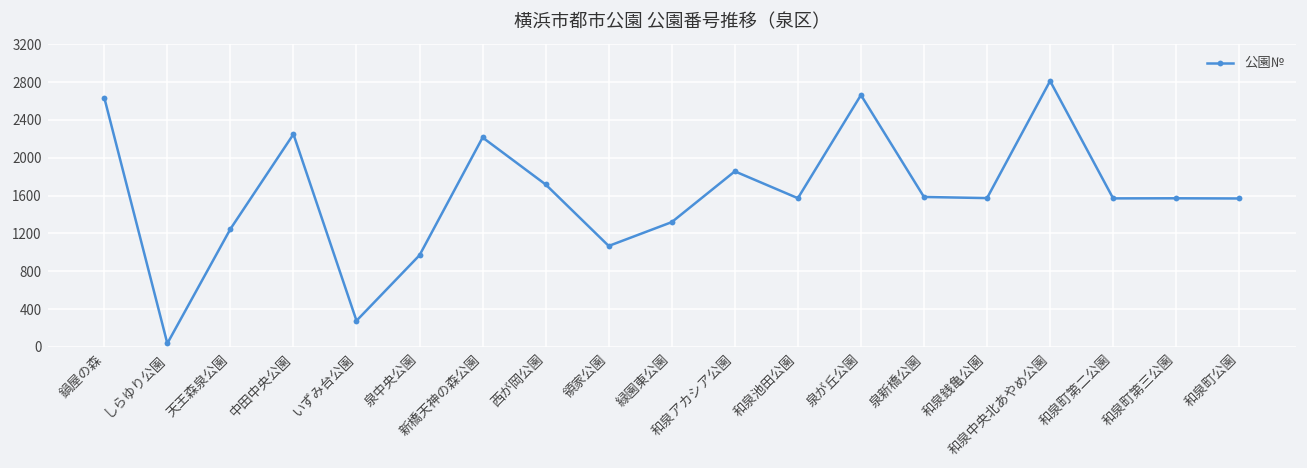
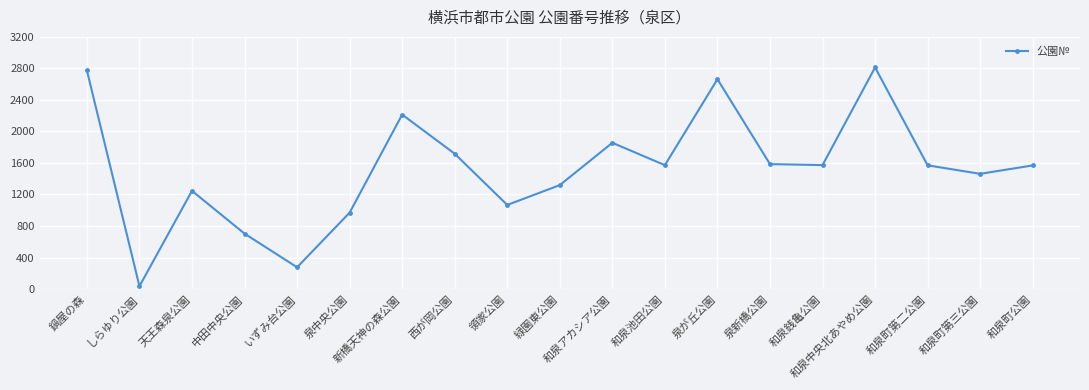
  {
-   "鍋屋の森": 2600,
+   "鍋屋の森": 2800,
    "しらゆり公園": 0,
    "天王森泉公園": 1200,
-   "中田中央公園": 2200,
+   "中田中央公園": 700,
    "いずみ台公園": 300,
    "泉中央公園": 1000,
    "新橋天神の森公園": 2200,
    "西が岡公園": 1700,
    "領家公園": 1100,
    "緑園東公園": 1300,
    "和泉アカシア公園": 1900,
    "和泉池田公園": 1600,
    "泉が丘公園": 2700,
    "泉新橋公園": 1600,
    "和泉銭亀公園": 1600,
    "和泉中央北あやめ公園": 2800,
    "和泉町第二公園": 1600,
-   "和泉町第三公園": 1600,
+   "和泉町第三公園": 1500,
    "和泉町公園": 1600
  }
